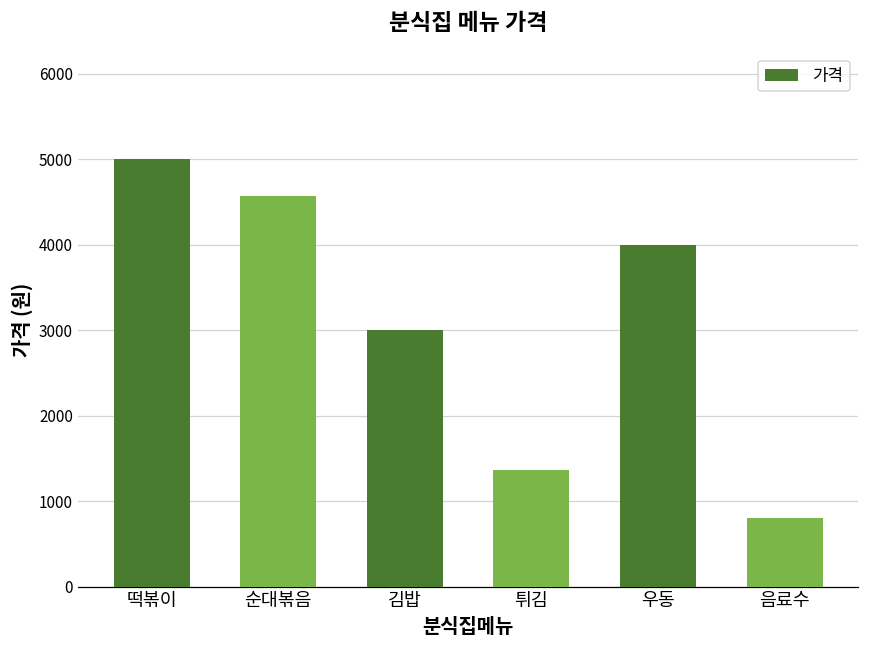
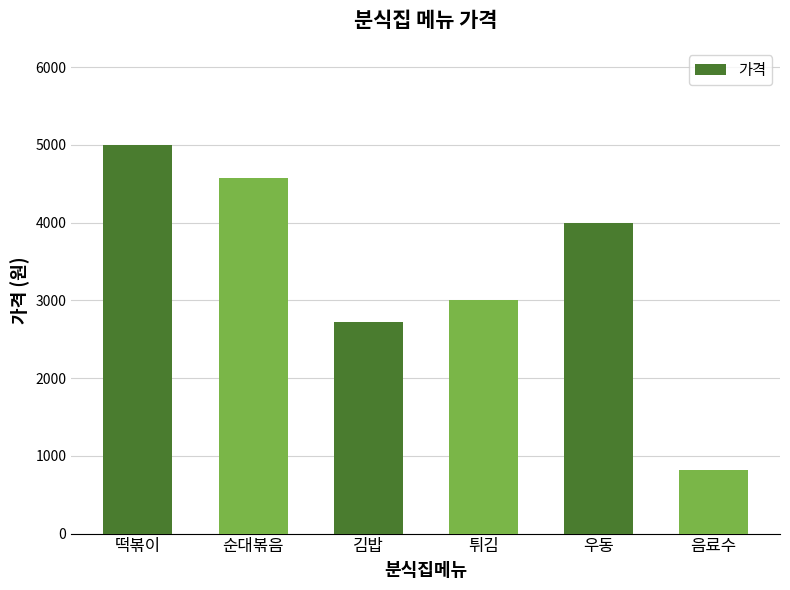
  {
    "떡볶이": 5000,
    "순대볶음": 4600,
-   "김밥": 3000,
-   "튀김": 1400,
+   "김밥": 2700,
+   "튀김": 3000,
    "우동": 4000,
    "음료수": 800
  }
